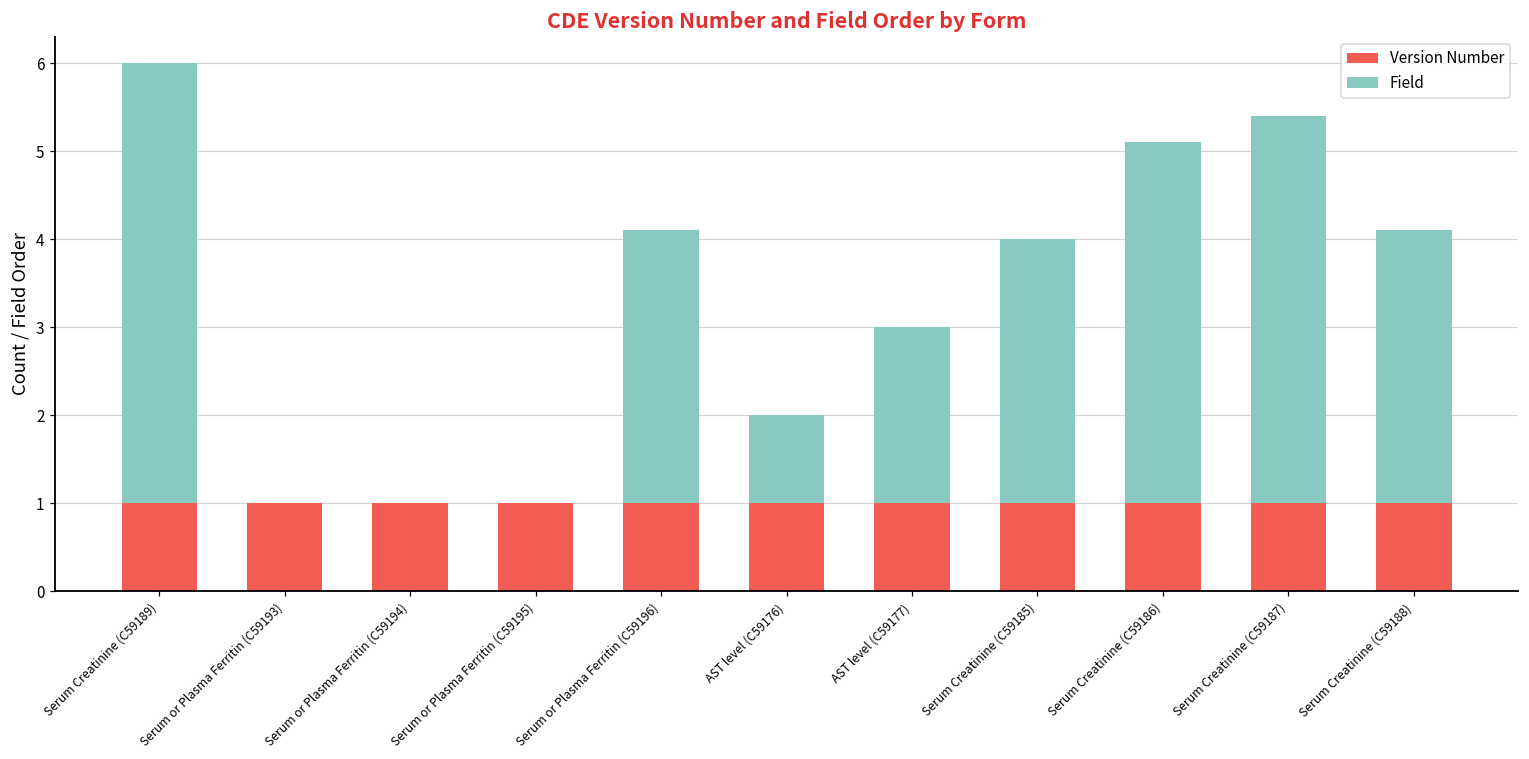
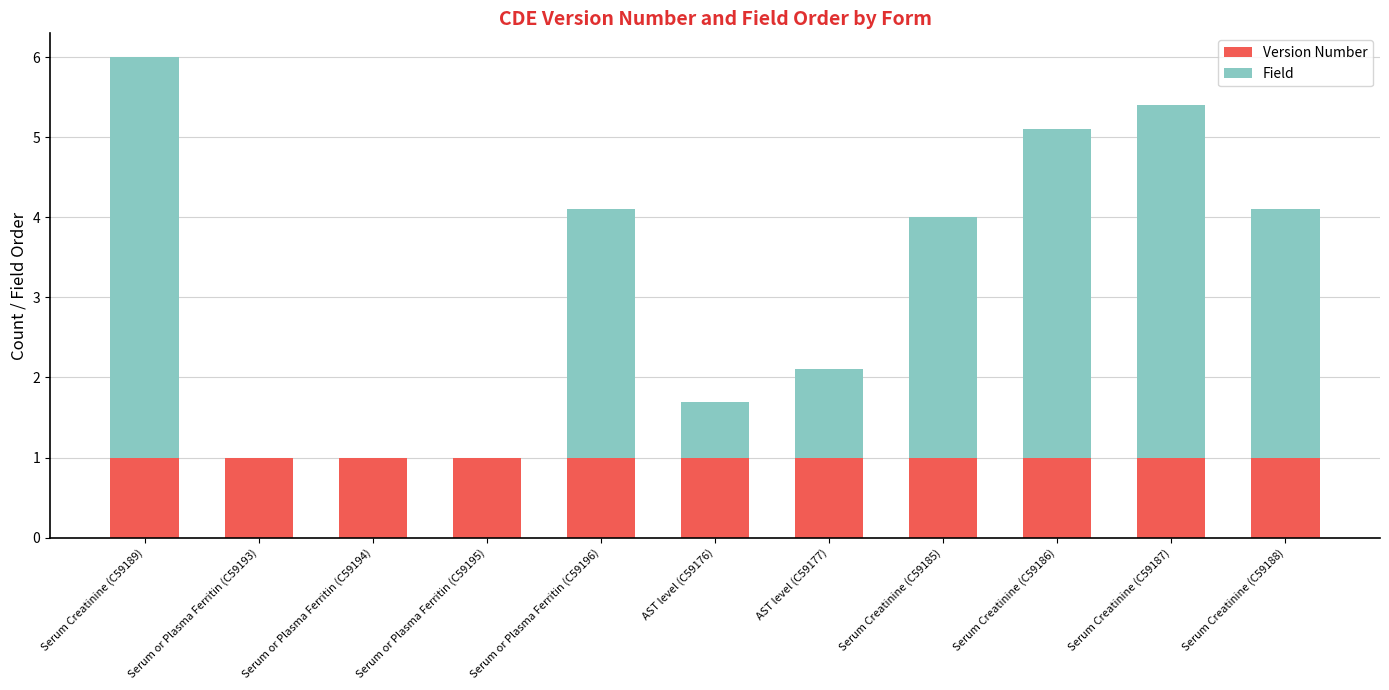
  {
    "Version Number": {
      "Serum Creatinine (C59189)": 1.0,
      "Serum or Plasma Ferritin (C59193)": 1.0,
      "Serum or Plasma Ferritin (C59194)": 1.0,
      "Serum or Plasma Ferritin (C59195)": 1.0,
      "Serum or Plasma Ferritin (C59196)": 1.0,
      "AST level (C59176)": 1.0,
      "AST level (C59177)": 1.0,
      "Serum Creatinine (C59185)": 1.0,
      "Serum Creatinine (C59186)": 1.0,
      "Serum Creatinine (C59187)": 1.0,
      "Serum Creatinine (C59188)": 1.0
    },
    "Field": {
      "Serum Creatinine (C59189)": 5.0,
      "Serum or Plasma Ferritin (C59193)": 0.0,
      "Serum or Plasma Ferritin (C59194)": 0.0,
      "Serum or Plasma Ferritin (C59195)": 0.0,
      "Serum or Plasma Ferritin (C59196)": 3.1,
-     "AST level (C59176)": 1.0,
-     "AST level (C59177)": 2.0,
+     "AST level (C59176)": 0.7,
+     "AST level (C59177)": 1.1,
      "Serum Creatinine (C59185)": 3.0,
      "Serum Creatinine (C59186)": 4.1,
      "Serum Creatinine (C59187)": 4.4,
      "Serum Creatinine (C59188)": 3.1
    }
  }
